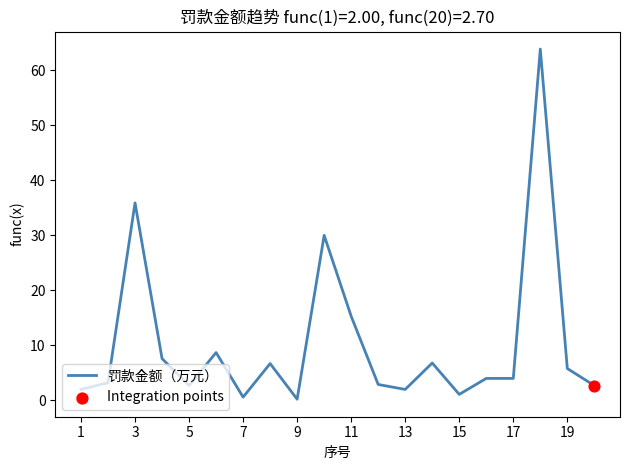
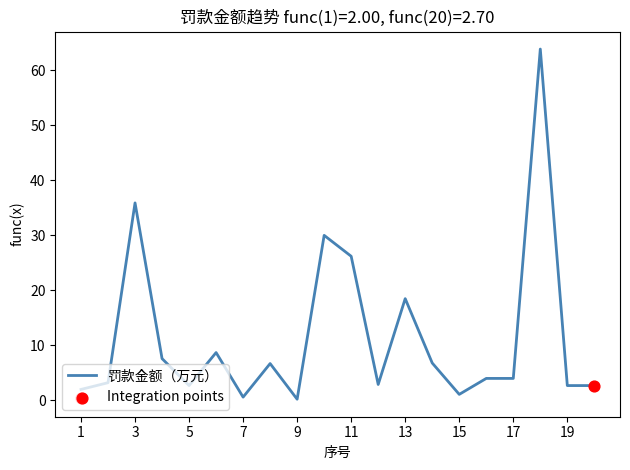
  {
    "罚款金额（万元）": {
      "3": 36,
      "7": 1,
      "9": 0,
-     "11": 15,
-     "13": 2,
+     "11": 26,
+     "13": 19,
      "15": 1,
      "17": 4,
-     "19": 6
+     "19": 3
    }
  }
